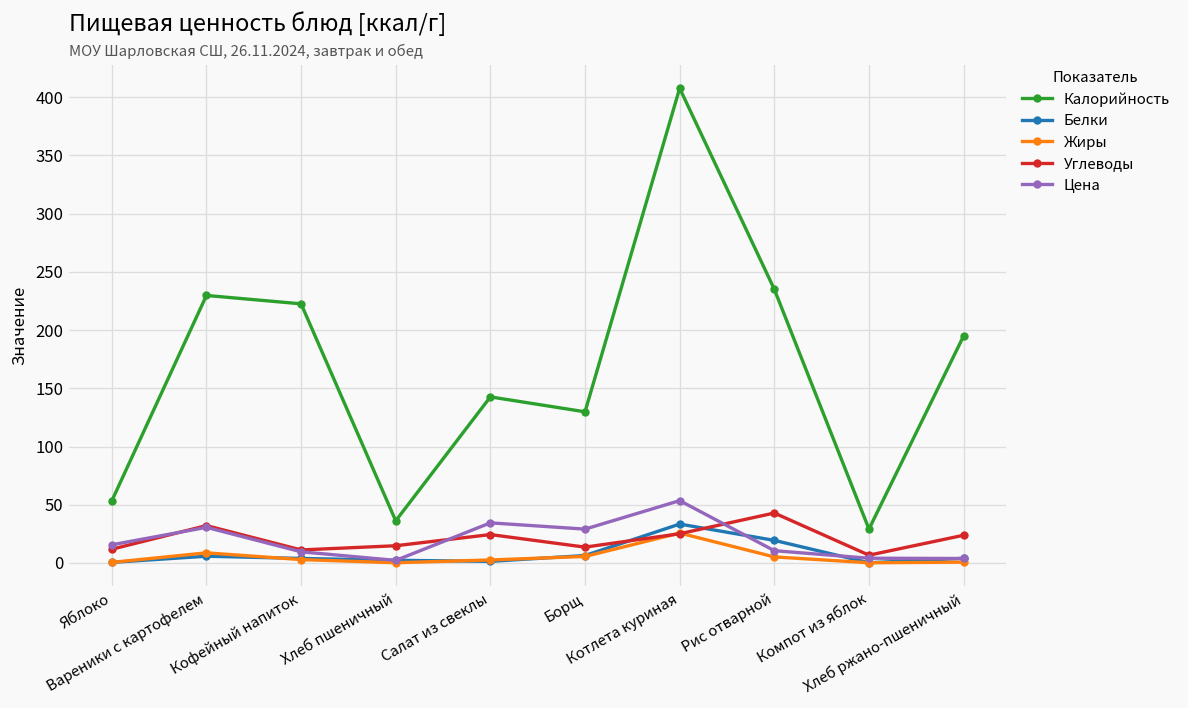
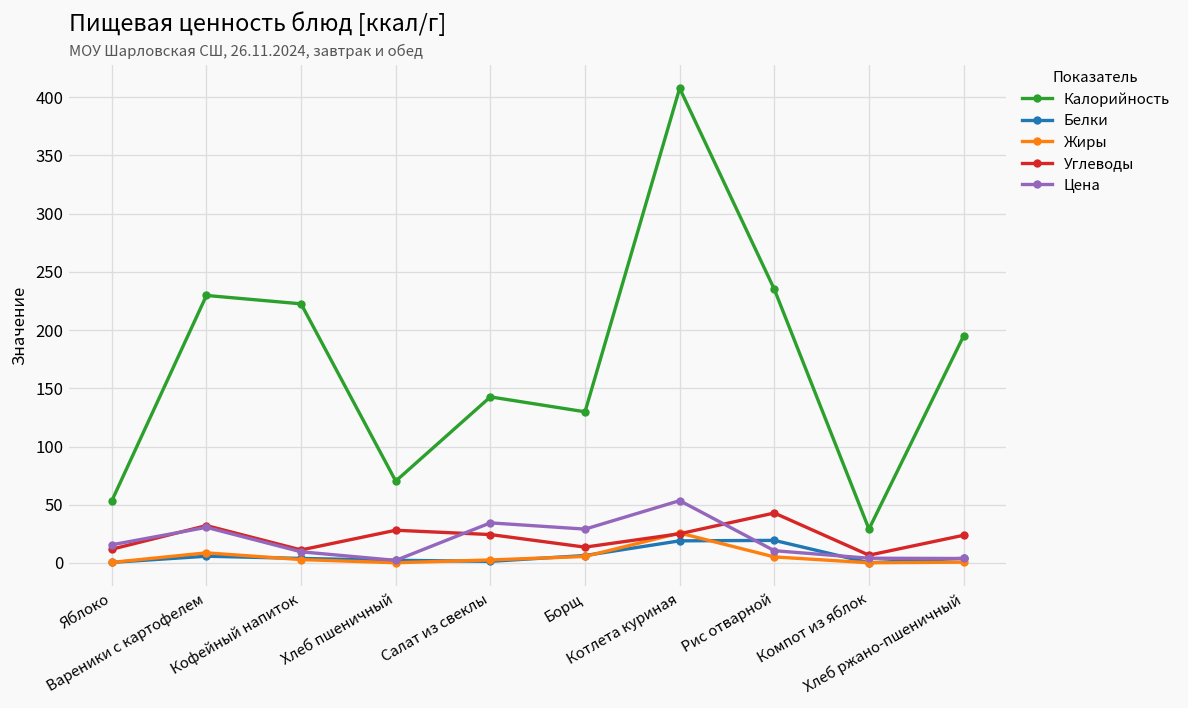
  {
    "Калорийность": {
      "Яблоко": 50,
      "Вареники с картофелем": 230,
      "Кофейный напиток": 220,
-     "Хлеб пшеничный": 40,
+     "Хлеб пшеничный": 70,
      "Салат из свеклы": 140,
      "Борщ": 130,
      "Котлета куриная": 410,
      "Рис отварной": 240,
      "Компот из яблок": 30,
      "Хлеб ржано-пшеничный": 190
    },
    "Белки": {
      "Вареники с картофелем": 10,
-     "Котлета куриная": 30,
+     "Котлета куриная": 20,
      "Рис отварной": 20
    },
    "Жиры": {
      "Вареники с картофелем": 10,
      "Рис отварной": 10,
      "Хлеб ржано-пшеничный": 0
    },
    "Углеводы": {
      "Яблоко": 10,
-     "Хлеб пшеничный": 10,
+     "Хлеб пшеничный": 30,
      "Салат из свеклы": 20,
      "Борщ": 10,
      "Рис отварной": 40,
      "Компот из яблок": 10,
      "Хлеб ржано-пшеничный": 20
    },
    "Цена": {
      "Яблоко": 20,
      "Салат из свеклы": 30,
      "Борщ": 30,
      "Котлета куриная": 50,
      "Рис отварной": 10,
      "Компот из яблок": 0
    }
  }
